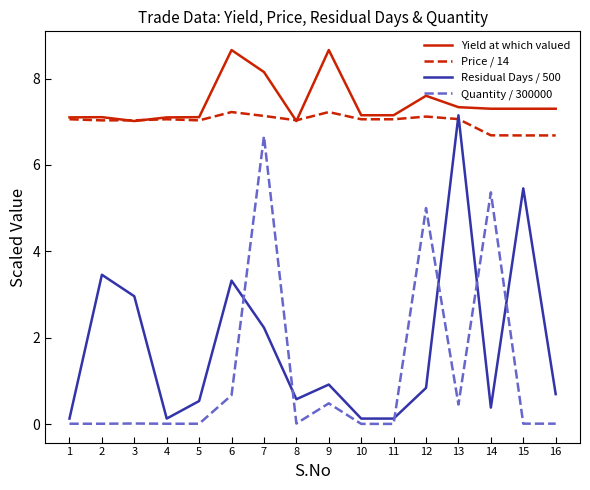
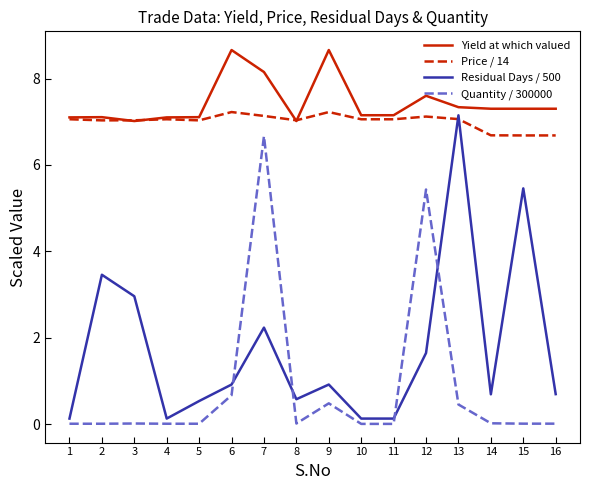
  {
    "Residual Days / 500": {
      "1": 0.1,
      "2": 3.5,
      "3": 3.0,
      "4": 0.1,
      "5": 0.5,
-     "6": 3.3,
+     "6": 0.9,
      "7": 2.2,
      "8": 0.6,
      "9": 0.9,
      "10": 0.1,
      "11": 0.1,
-     "12": 0.8,
+     "12": 1.6,
      "13": 7.1,
-     "14": 0.4,
+     "14": 0.7,
      "15": 5.5,
      "16": 0.7
    },
    "Quantity / 300000": {
      "1": 0.0,
      "2": 0.0,
      "3": 0.0,
      "4": 0.0,
      "5": 0.0,
      "6": 0.7,
      "7": 6.7,
      "8": 0.0,
      "9": 0.5,
      "10": 0.0,
      "11": 0.0,
-     "12": 5.0,
+     "12": 5.4,
      "13": 0.5,
-     "14": 5.4,
+     "14": 0.0,
      "15": 0.0,
      "16": 0.0
    }
  }
